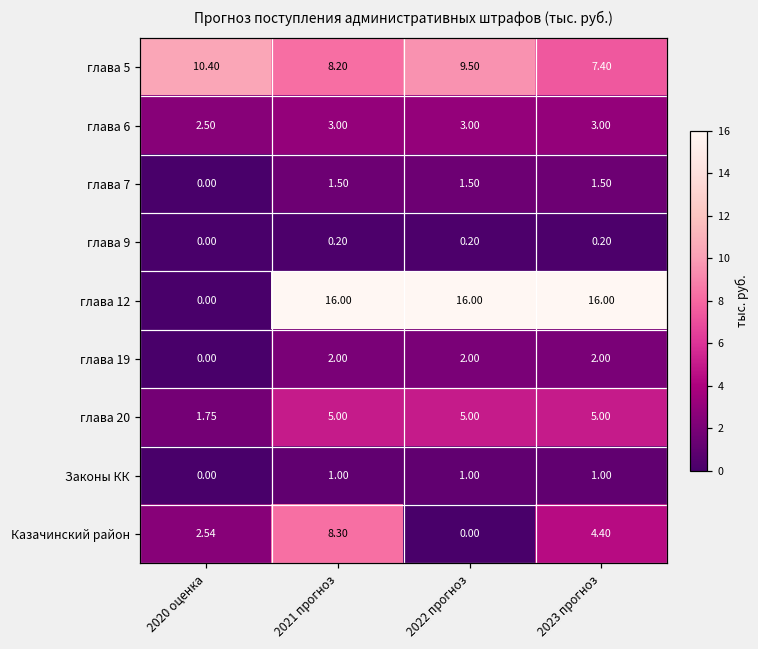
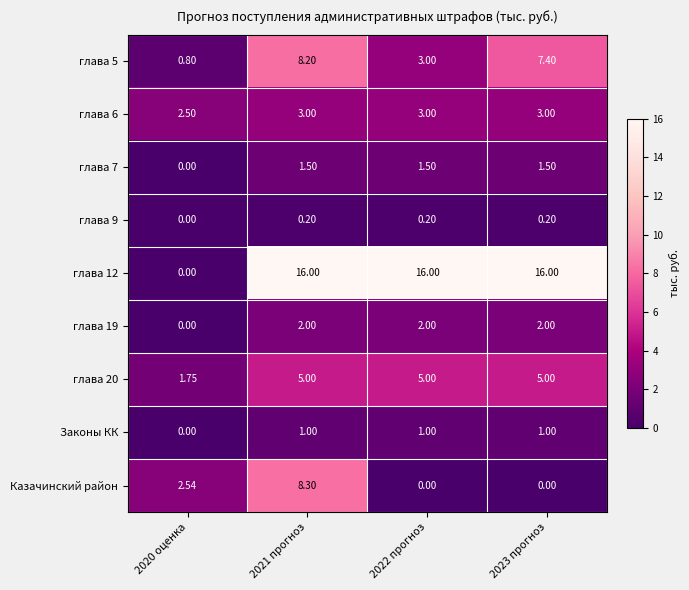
  {
    "глава 5": {
-     "2020 оценка": 10.40,
+     "2020 оценка": 0.80,
      "2021 прогноз": 8.20,
-     "2022 прогноз": 9.50,
+     "2022 прогноз": 3.00,
      "2023 прогноз": 7.40
    },
    "глава 6": {
      "2020 оценка": 2.50,
      "2021 прогноз": 3.00,
      "2022 прогноз": 3.00,
      "2023 прогноз": 3.00
    },
    "глава 7": {
      "2020 оценка": 0.00,
      "2021 прогноз": 1.50,
      "2022 прогноз": 1.50,
      "2023 прогноз": 1.50
    },
    "глава 9": {
      "2020 оценка": 0.00,
      "2021 прогноз": 0.20,
      "2022 прогноз": 0.20,
      "2023 прогноз": 0.20
    },
    "глава 12": {
      "2020 оценка": 0.00,
      "2021 прогноз": 16.00,
      "2022 прогноз": 16.00,
      "2023 прогноз": 16.00
    },
    "глава 19": {
      "2020 оценка": 0.00,
      "2021 прогноз": 2.00,
      "2022 прогноз": 2.00,
      "2023 прогноз": 2.00
    },
    "глава 20": {
      "2020 оценка": 1.75,
      "2021 прогноз": 5.00,
      "2022 прогноз": 5.00,
      "2023 прогноз": 5.00
    },
    "Законы КК": {
      "2020 оценка": 0.00,
      "2021 прогноз": 1.00,
      "2022 прогноз": 1.00,
      "2023 прогноз": 1.00
    },
    "Казачинский район": {
      "2020 оценка": 2.54,
      "2021 прогноз": 8.30,
      "2022 прогноз": 0.00,
-     "2023 прогноз": 4.40
+     "2023 прогноз": 0.00
    }
  }
